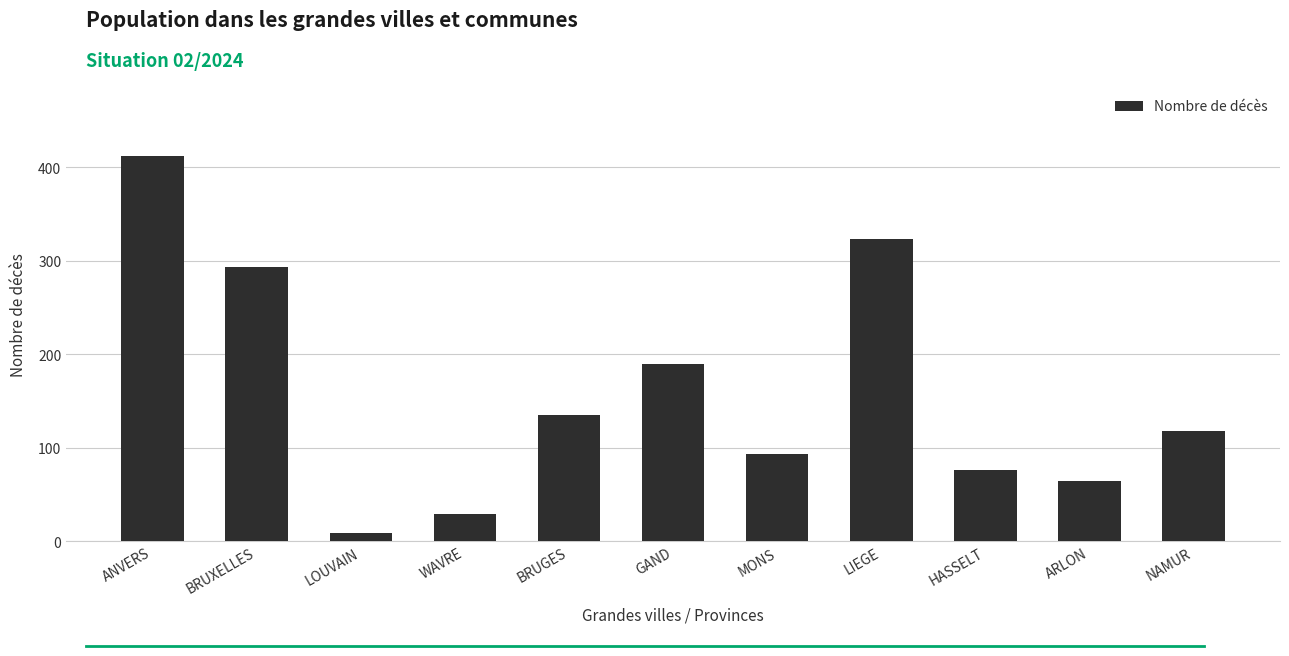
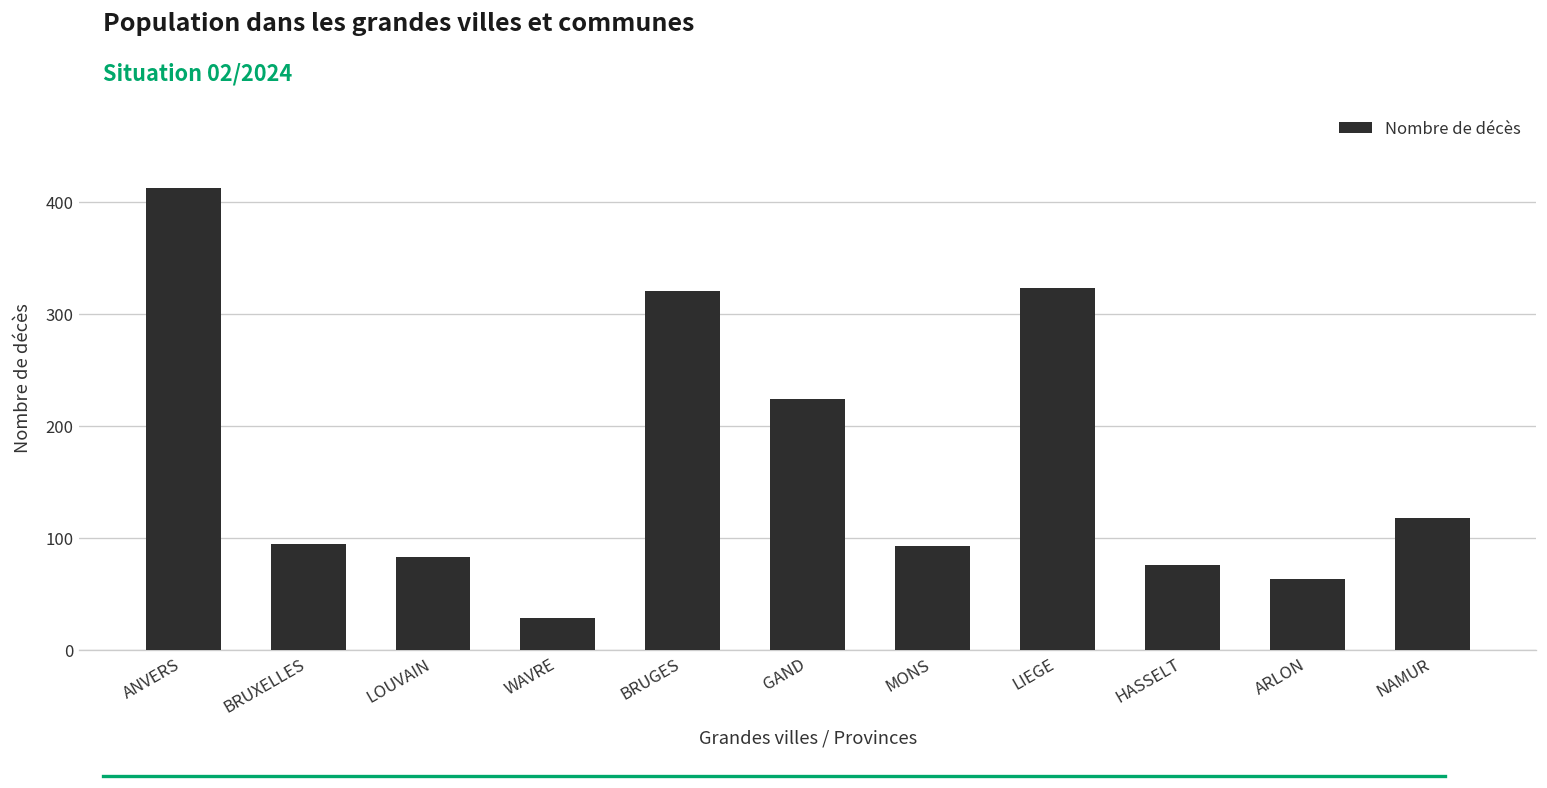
  {
    "ANVERS": 410,
-   "BRUXELLES": 290,
-   "LOUVAIN": 10,
+   "BRUXELLES": 100,
+   "LOUVAIN": 80,
    "WAVRE": 30,
-   "BRUGES": 140,
-   "GAND": 190,
+   "BRUGES": 320,
+   "GAND": 220,
    "MONS": 90,
    "LIEGE": 320,
    "HASSELT": 80,
    "ARLON": 60,
    "NAMUR": 120
  }
